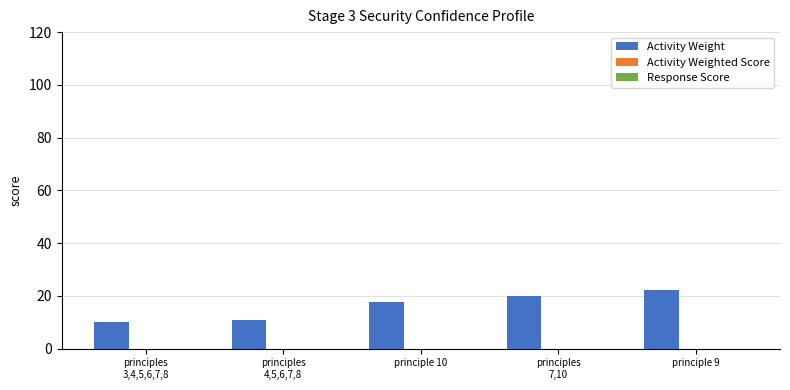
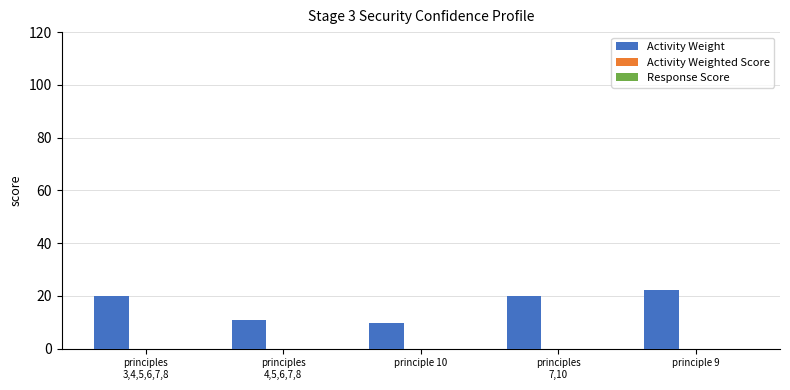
  {
    "Activity Weight": {
-     "principles 3,4,5,6,7,8": 10,
+     "principles 3,4,5,6,7,8": 20,
      "principles 4,5,6,7,8": 11,
-     "principle 10": 18,
+     "principle 10": 10,
      "principles 7,10": 20,
      "principle 9": 22
    },
    "Activity Weighted Score": {
      "principles 3,4,5,6,7,8": 0,
      "principles 4,5,6,7,8": 0,
      "principle 10": 0,
      "principles 7,10": 0,
      "principle 9": 0
    },
    "Response Score": {
      "principles 3,4,5,6,7,8": 0,
      "principles 4,5,6,7,8": 0,
      "principle 10": 0,
      "principles 7,10": 0,
      "principle 9": 0
    }
  }
